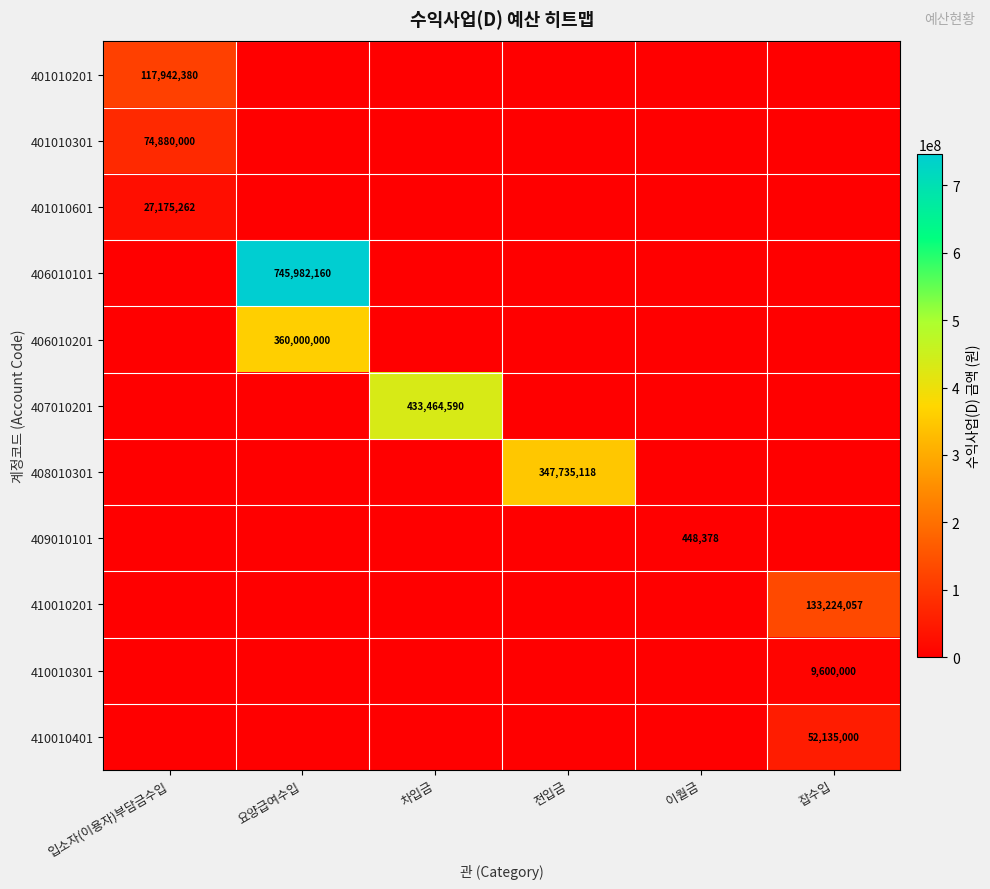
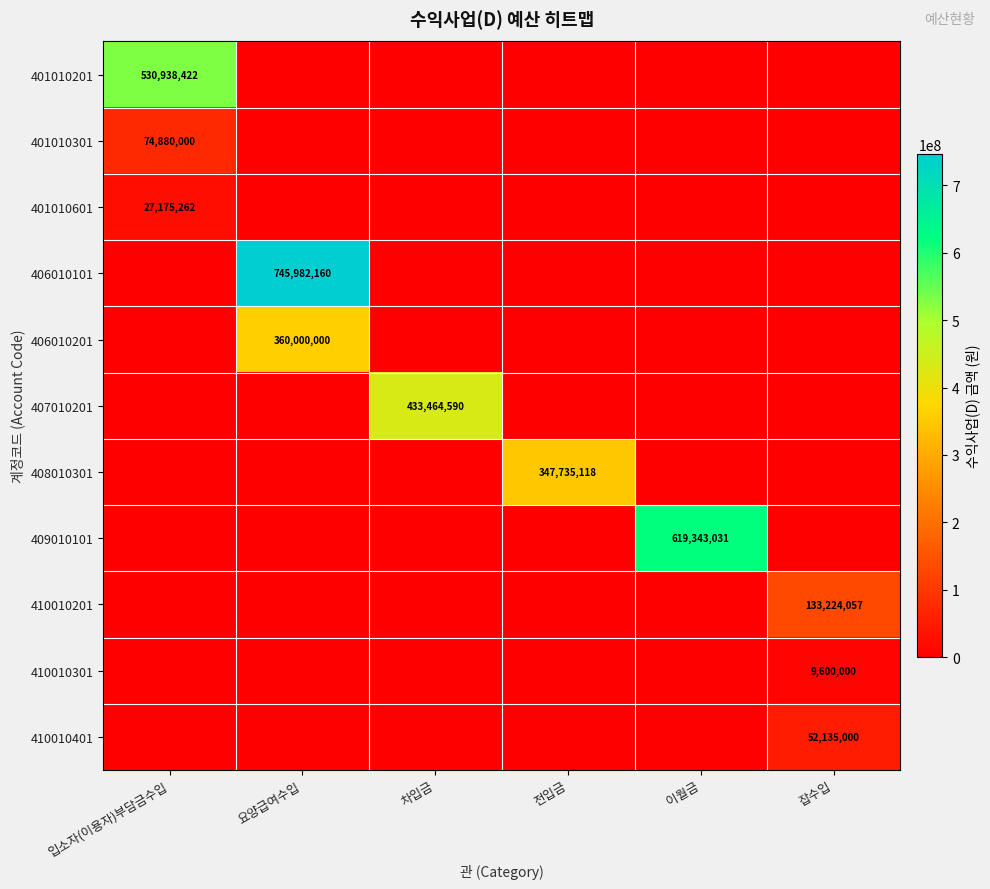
  {
    "401010201": {
-     "입소자(이용자)부담금수입": "117,942,380"
+     "입소자(이용자)부담금수입": "530,938,422"
    },
    "401010301": {
      "입소자(이용자)부담금수입": "74,880,000"
    },
    "401010601": {
      "입소자(이용자)부담금수입": "27,175,262"
    },
    "406010101": {
      "요양급여수입": "745,982,160"
    },
    "406010201": {
      "요양급여수입": "360,000,000"
    },
    "407010201": {
      "차입금": "433,464,590"
    },
    "408010301": {
      "전입금": "347,735,118"
    },
    "409010101": {
-     "이월금": "448,378"
+     "이월금": "619,343,031"
    },
    "410010201": {
      "잡수입": "133,224,057"
    },
    "410010301": {
      "잡수입": "9,600,000"
    },
    "410010401": {
      "잡수입": "52,135,000"
    }
  }
